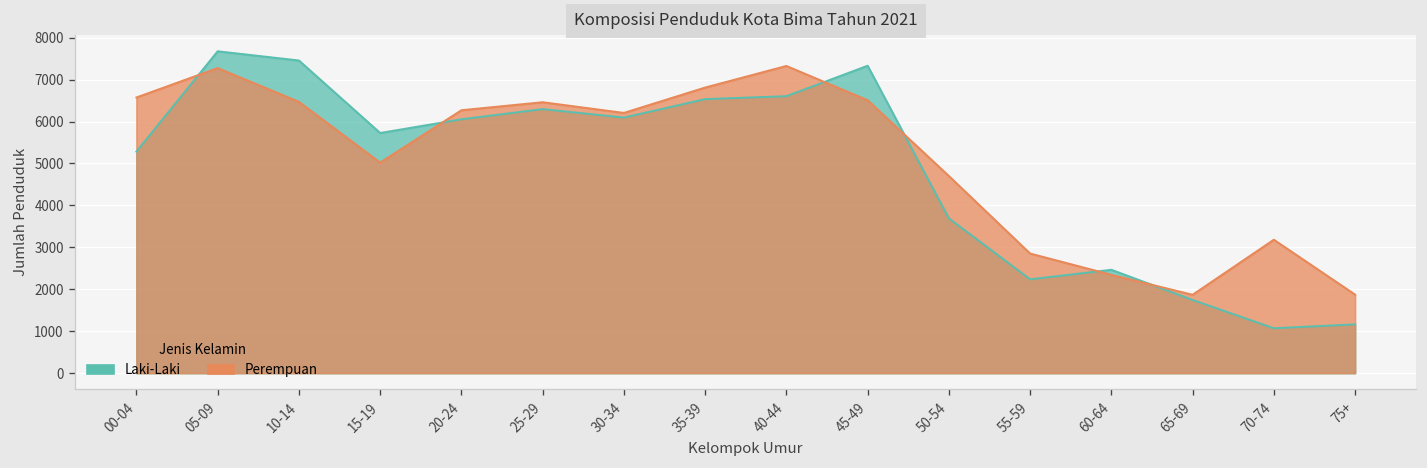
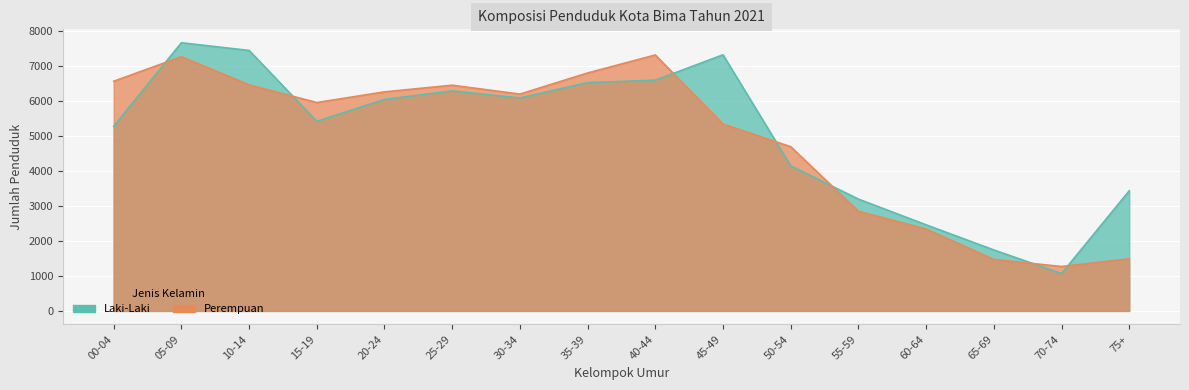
  {
    "Laki-Laki": {
      "00-04": 5300,
      "05-09": 7700,
      "10-14": 7500,
-     "15-19": 5700,
+     "15-19": 5400,
      "20-24": 6100,
      "25-29": 6300,
      "30-34": 6100,
      "35-39": 6500,
      "40-44": 6600,
      "45-49": 7300,
-     "50-54": 3700,
-     "55-59": 2200,
+     "50-54": 4200,
+     "55-59": 3200,
      "60-64": 2500,
      "65-69": 1700,
      "70-74": 1100,
-     "75+": 1200
+     "75+": 3400
    },
    "Perempuan": {
      "00-04": 6600,
      "05-09": 7300,
      "10-14": 6500,
-     "15-19": 5000,
+     "15-19": 6000,
      "20-24": 6300,
      "25-29": 6500,
      "30-34": 6200,
      "35-39": 6800,
      "40-44": 7300,
-     "45-49": 6500,
+     "45-49": 5300,
      "50-54": 4700,
      "55-59": 2900,
      "60-64": 2300,
-     "65-69": 1900,
-     "70-74": 3200,
-     "75+": 1900
+     "65-69": 1500,
+     "70-74": 1300,
+     "75+": 1500
    }
  }
